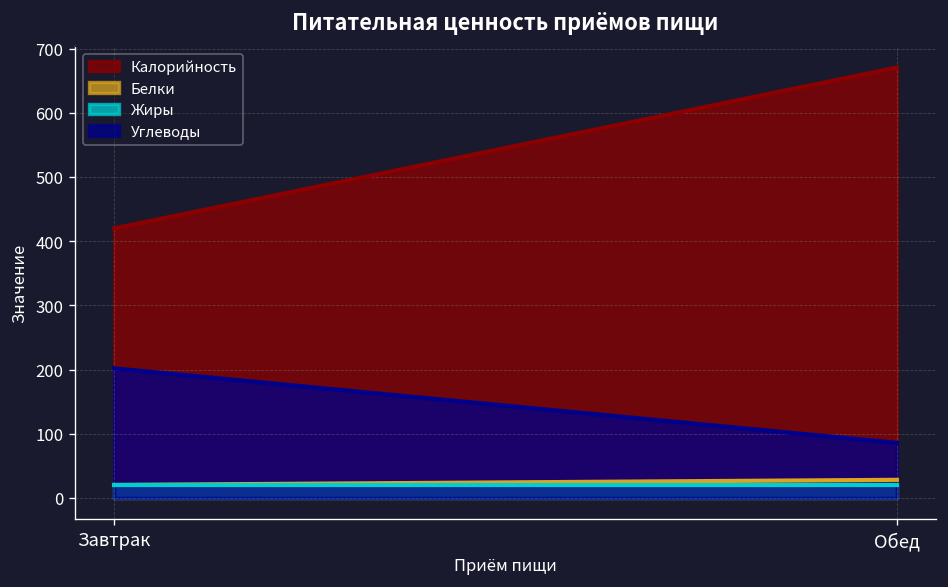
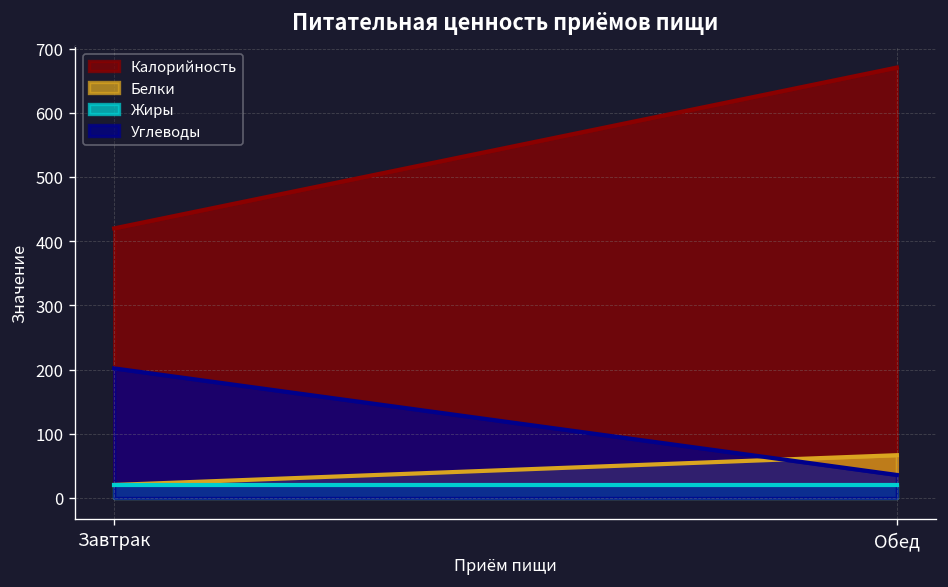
  {
    "Калорийность": {
      "Завтрак": 420,
      "Обед": 670
    },
    "Белки": {
-     "Обед": 30
+     "Обед": 70
    },
    "Жиры": {
      "Обед": 20
    },
    "Углеводы": {
      "Завтрак": 200,
-     "Обед": 90
+     "Обед": 40
    }
  }
